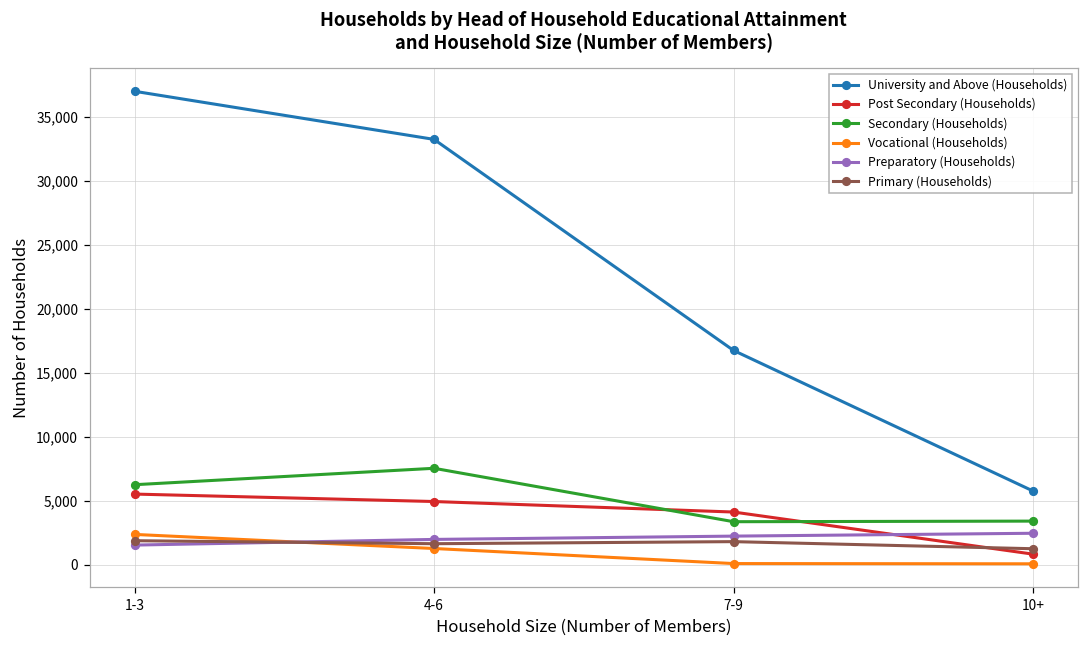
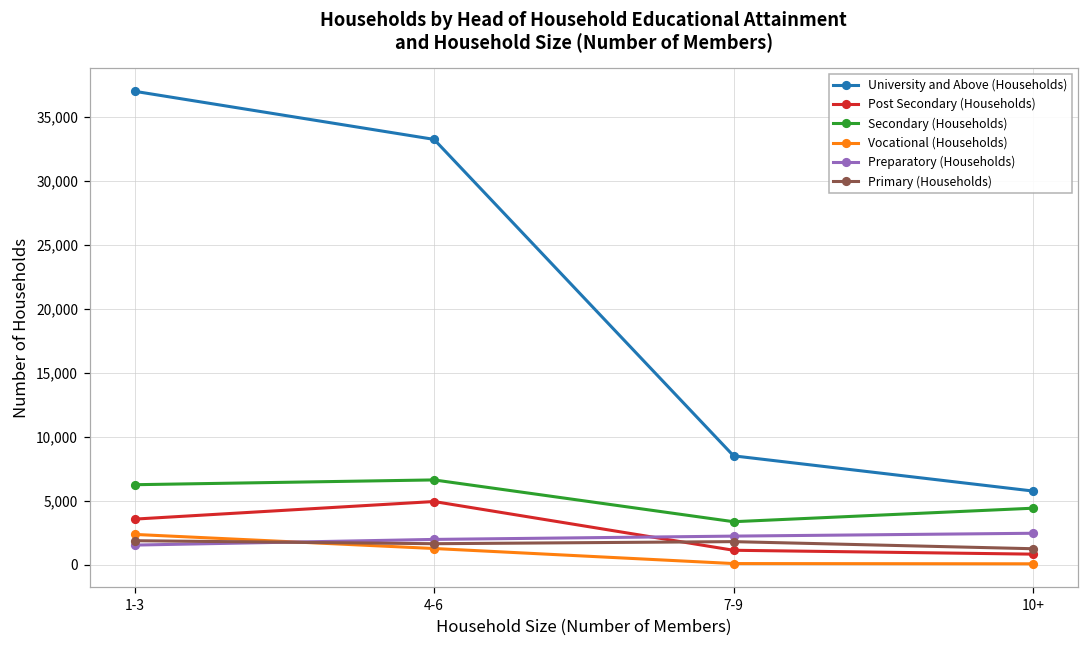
  {
    "University and Above (Households)": {
      "1-3": "37,000",
      "4-6": "33,300",
-     "7-9": "16,700",
+     "7-9": "8,500",
      "10+": "5,800"
    },
    "Post Secondary (Households)": {
-     "1-3": "5,500",
+     "1-3": "3,600",
      "4-6": "4,900",
-     "7-9": "4,100",
+     "7-9": "1,100",
      "10+": "800"
    },
    "Secondary (Households)": {
      "1-3": "6,200",
-     "4-6": "7,500",
+     "4-6": "6,600",
      "7-9": "3,400",
-     "10+": "3,400"
+     "10+": "4,400"
    },
    "Vocational (Households)": {
      "1-3": "2,400",
      "4-6": "1,300",
      "7-9": "100",
      "10+": "100"
    },
    "Preparatory (Households)": {
      "1-3": "1,500",
      "4-6": "2,000",
      "7-9": "2,200",
      "10+": "2,400"
    },
    "Primary (Households)": {
      "1-3": "1,900",
      "4-6": "1,600",
      "7-9": "1,800",
      "10+": "1,200"
    }
  }
